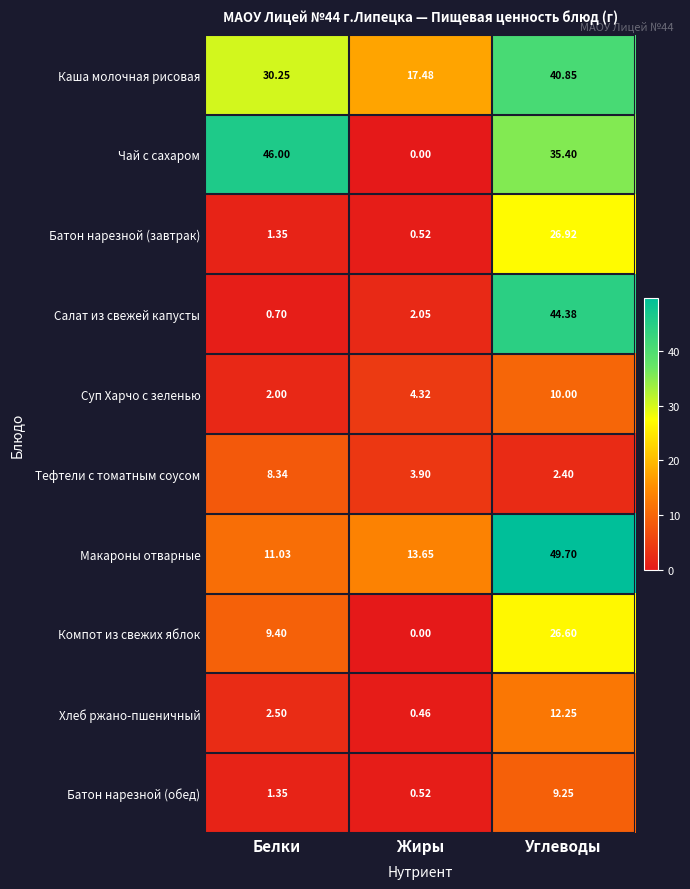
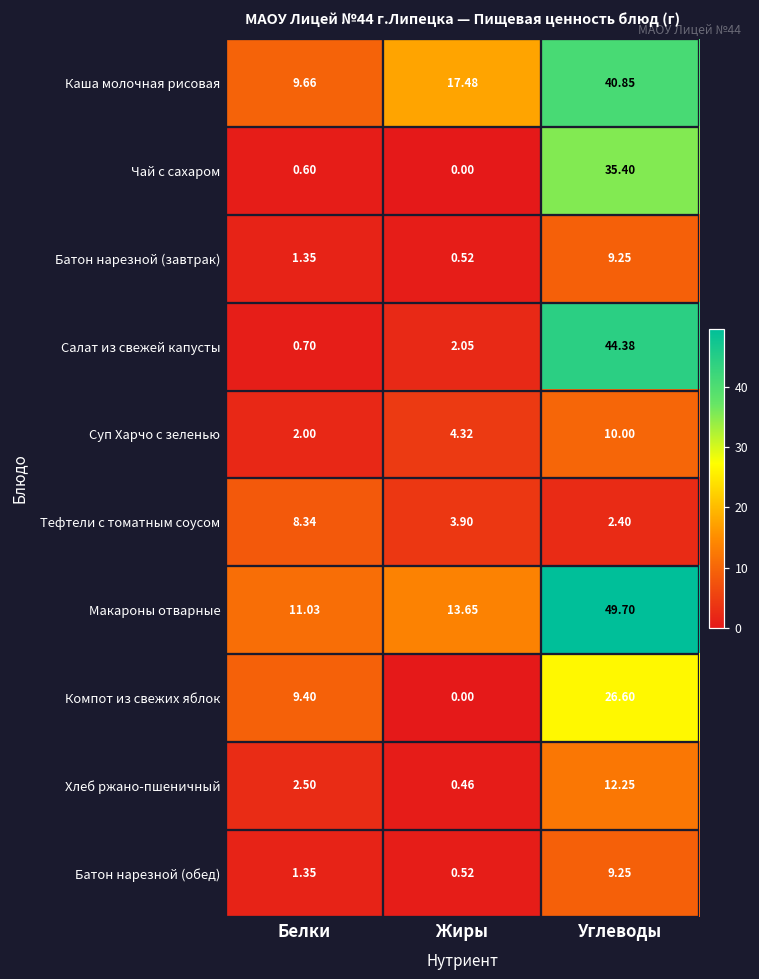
  {
    "Каша молочная рисовая": {
-     "Белки": 30.25,
+     "Белки": 9.66,
      "Жиры": 17.48,
      "Углеводы": 40.85
    },
    "Чай с сахаром": {
-     "Белки": 46.00,
+     "Белки": 0.60,
      "Жиры": 0.00,
      "Углеводы": 35.40
    },
    "Батон нарезной (завтрак)": {
      "Белки": 1.35,
      "Жиры": 0.52,
-     "Углеводы": 26.92
+     "Углеводы": 9.25
    },
    "Салат из свежей капусты": {
      "Белки": 0.70,
      "Жиры": 2.05,
      "Углеводы": 44.38
    },
    "Суп Харчо с зеленью": {
      "Белки": 2.00,
      "Жиры": 4.32,
      "Углеводы": 10.00
    },
    "Тефтели с томатным соусом": {
      "Белки": 8.34,
      "Жиры": 3.90,
      "Углеводы": 2.40
    },
    "Макароны отварные": {
      "Белки": 11.03,
      "Жиры": 13.65,
      "Углеводы": 49.70
    },
    "Компот из свежих яблок": {
      "Белки": 9.40,
      "Жиры": 0.00,
      "Углеводы": 26.60
    },
    "Хлеб ржано-пшеничный": {
      "Белки": 2.50,
      "Жиры": 0.46,
      "Углеводы": 12.25
    },
    "Батон нарезной (обед)": {
      "Белки": 1.35,
      "Жиры": 0.52,
      "Углеводы": 9.25
    }
  }
